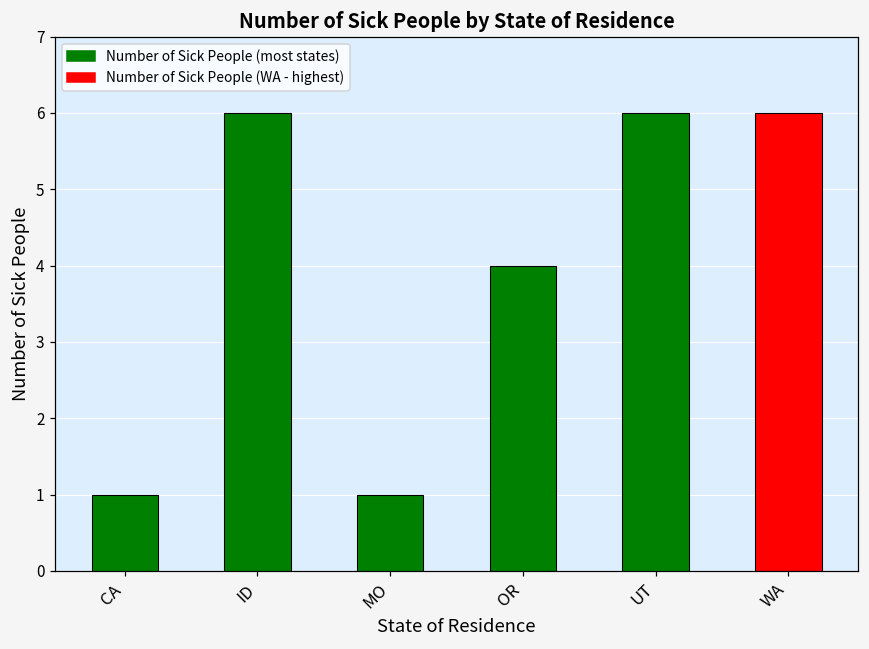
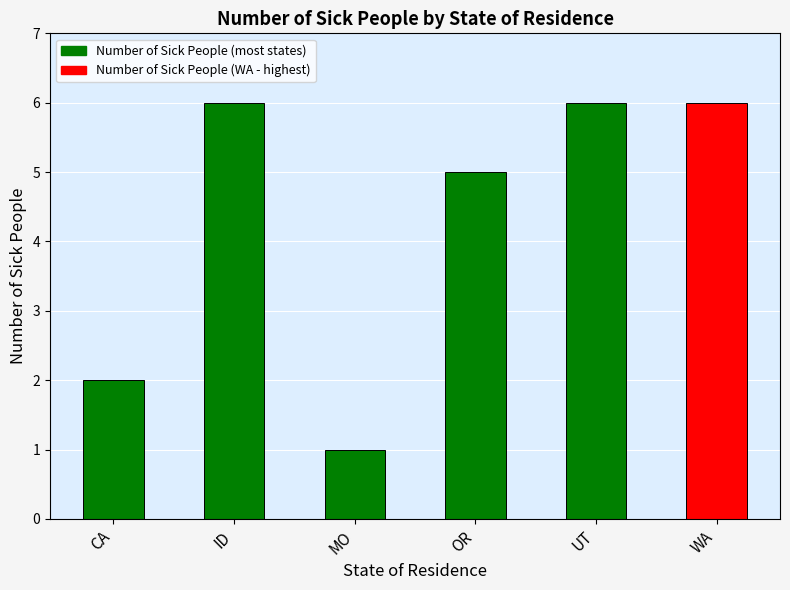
  {
-   "CA": 1,
+   "CA": 2,
    "ID": 6,
    "MO": 1,
-   "OR": 4,
+   "OR": 5,
    "UT": 6,
    "WA": 6
  }
